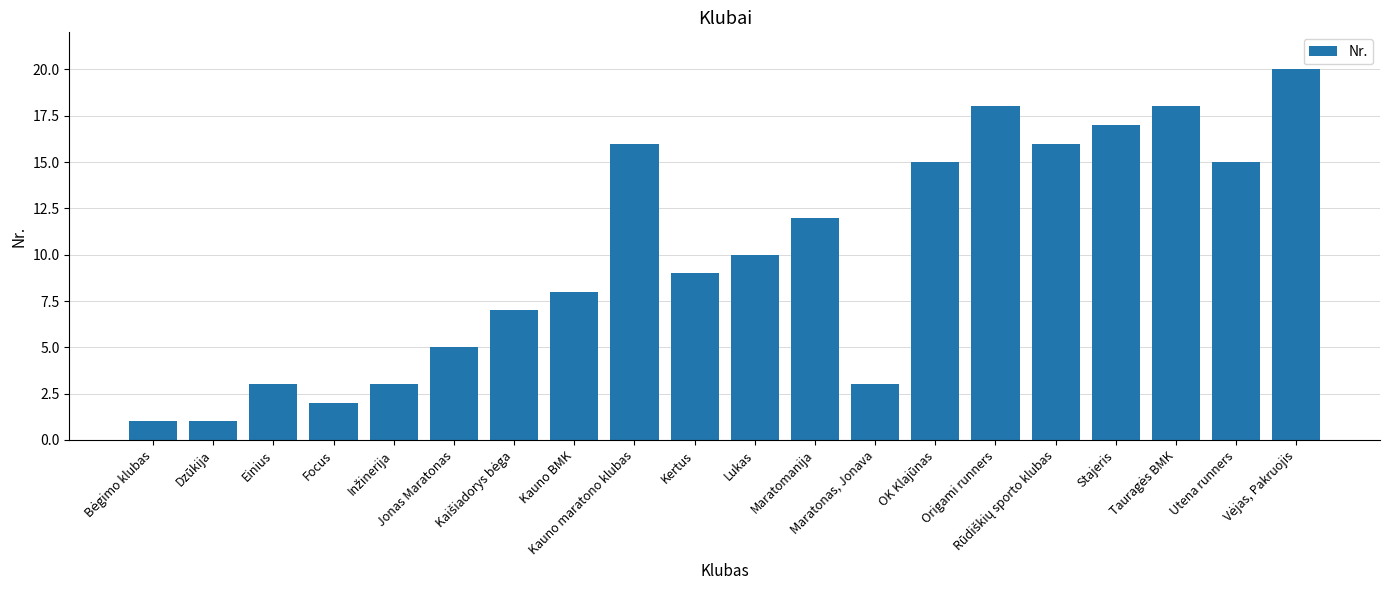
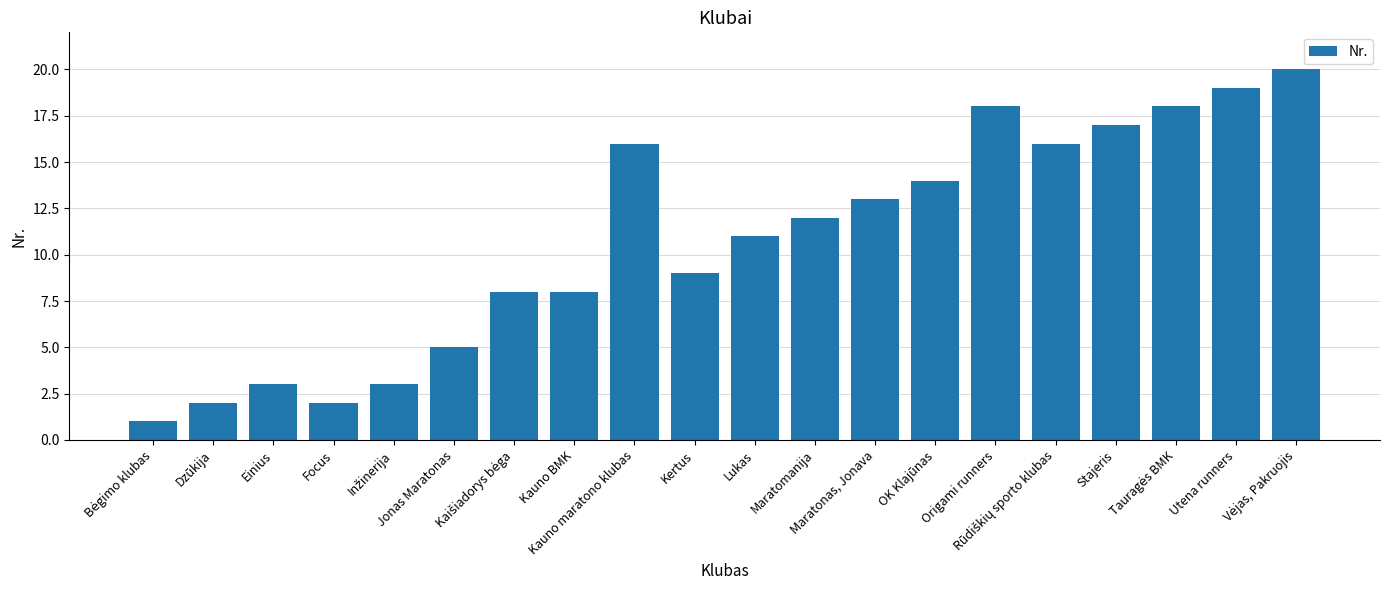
  {
    "Bėgimo klubas": 1,
-   "Dzūkija": 1,
+   "Dzūkija": 2,
    "Einius": 3,
    "Focus": 2,
    "Inžinerija": 3,
    "Jonas Maratonas": 5,
-   "Kaišiadorys bėga": 7,
+   "Kaišiadorys bėga": 8,
    "Kauno BMK": 8,
    "Kauno maratono klubas": 16,
    "Kertus": 9,
-   "Lukas": 10,
+   "Lukas": 11,
    "Maratomanija": 12,
-   "Maratonas, Jonava": 3,
-   "OK Klajūnas": 15,
+   "Maratonas, Jonava": 13,
+   "OK Klajūnas": 14,
    "Origami runners": 18,
    "Rūdiškių sporto klubas": 16,
    "Stajeris": 17,
    "Tauragės BMK": 18,
-   "Utena runners": 15,
+   "Utena runners": 19,
    "Vėjas, Pakruojis": 20
  }
